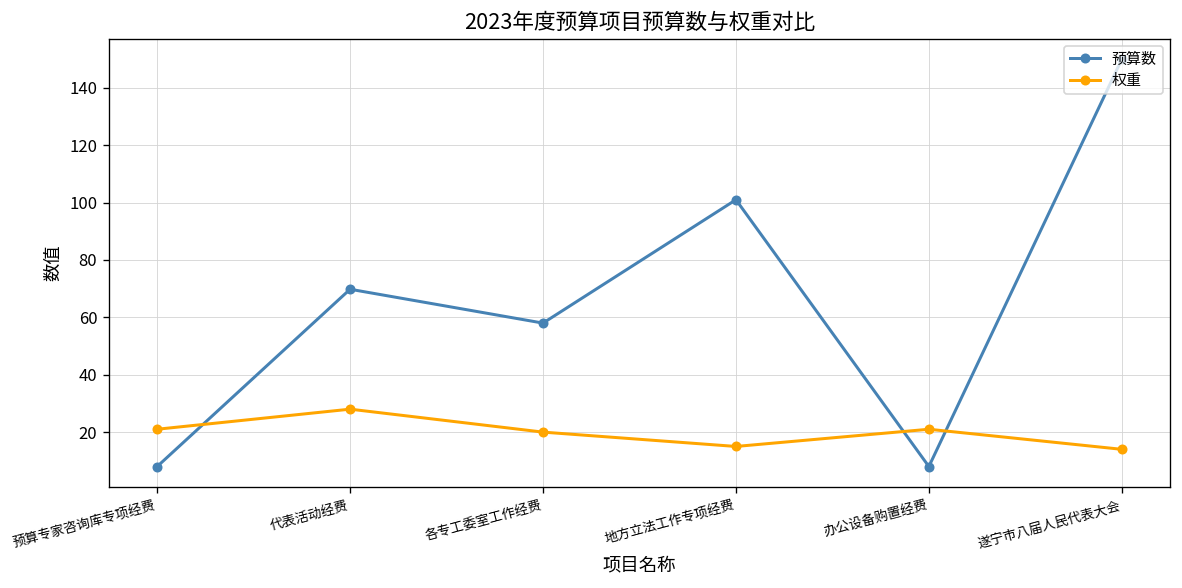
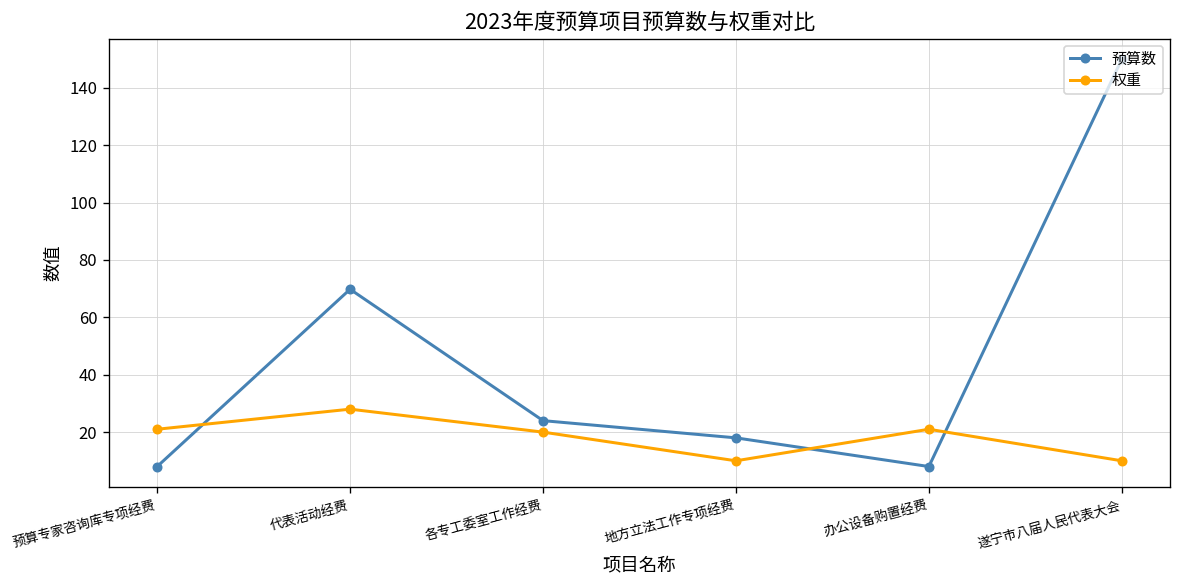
  {
    "预算数": {
      "预算专家咨询库专项经费": 8,
      "代表活动经费": 70,
-     "各专工委室工作经费": 58,
-     "地方立法工作专项经费": 101,
+     "各专工委室工作经费": 24,
+     "地方立法工作专项经费": 18,
      "办公设备购置经费": 8
    },
    "权重": {
      "预算专家咨询库专项经费": 21,
      "代表活动经费": 28,
      "各专工委室工作经费": 20,
-     "地方立法工作专项经费": 15,
+     "地方立法工作专项经费": 10,
      "办公设备购置经费": 21,
-     "遂宁市八届人民代表大会": 14
+     "遂宁市八届人民代表大会": 10
    }
  }
